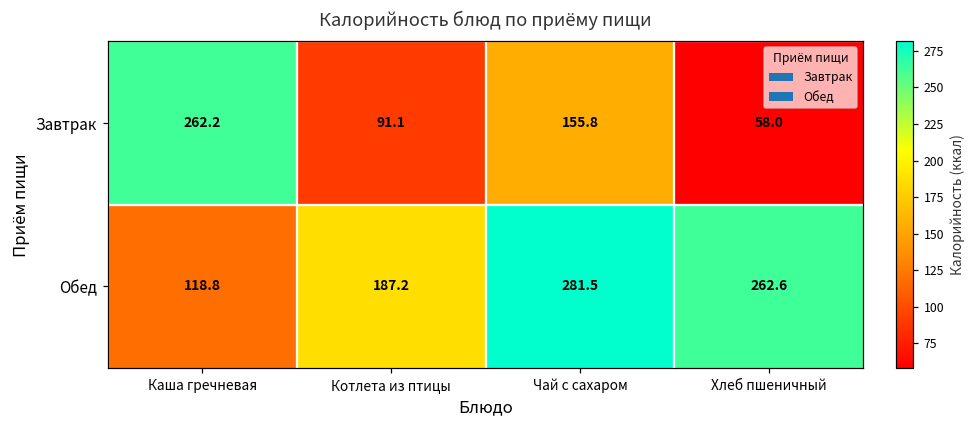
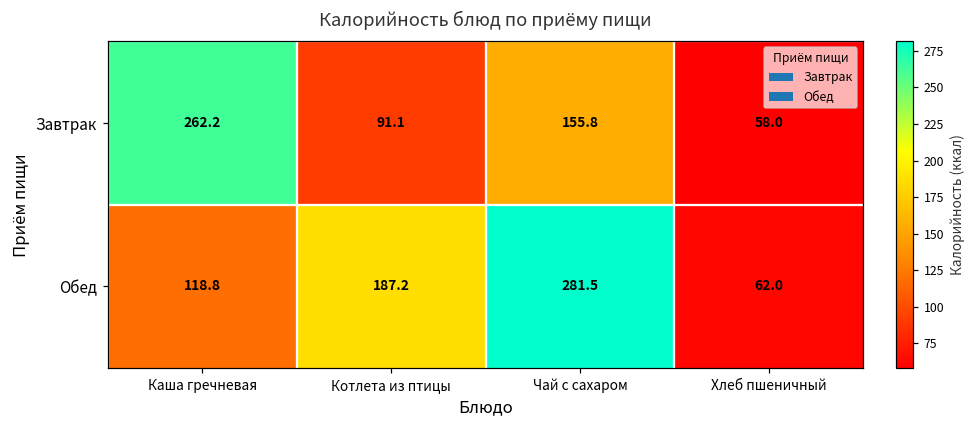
  {
    "Завтрак": {
      "Каша гречневая": 262.2,
      "Котлета из птицы": 91.1,
      "Чай с сахаром": 155.8,
      "Хлеб пшеничный": 58.0
    },
    "Обед": {
      "Каша гречневая": 118.8,
      "Котлета из птицы": 187.2,
      "Чай с сахаром": 281.5,
-     "Хлеб пшеничный": 262.6
+     "Хлеб пшеничный": 62.0
    }
  }
